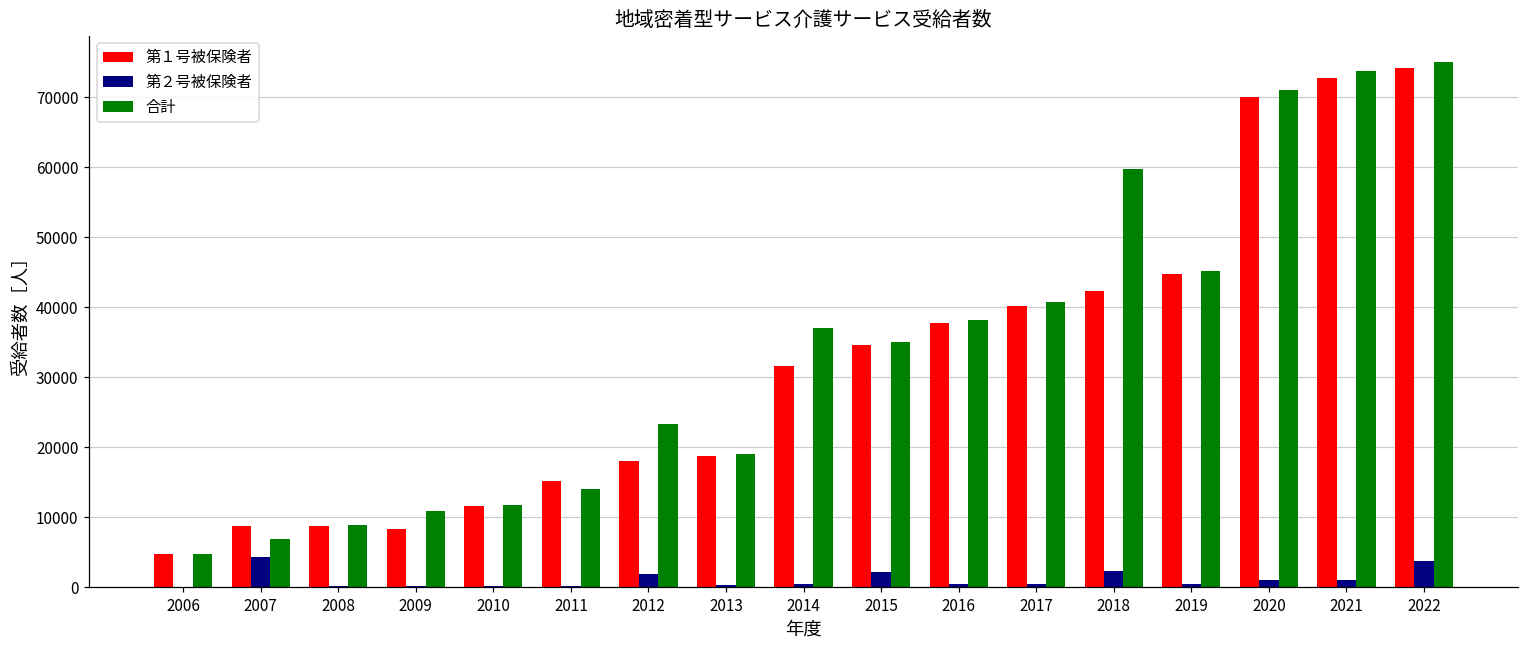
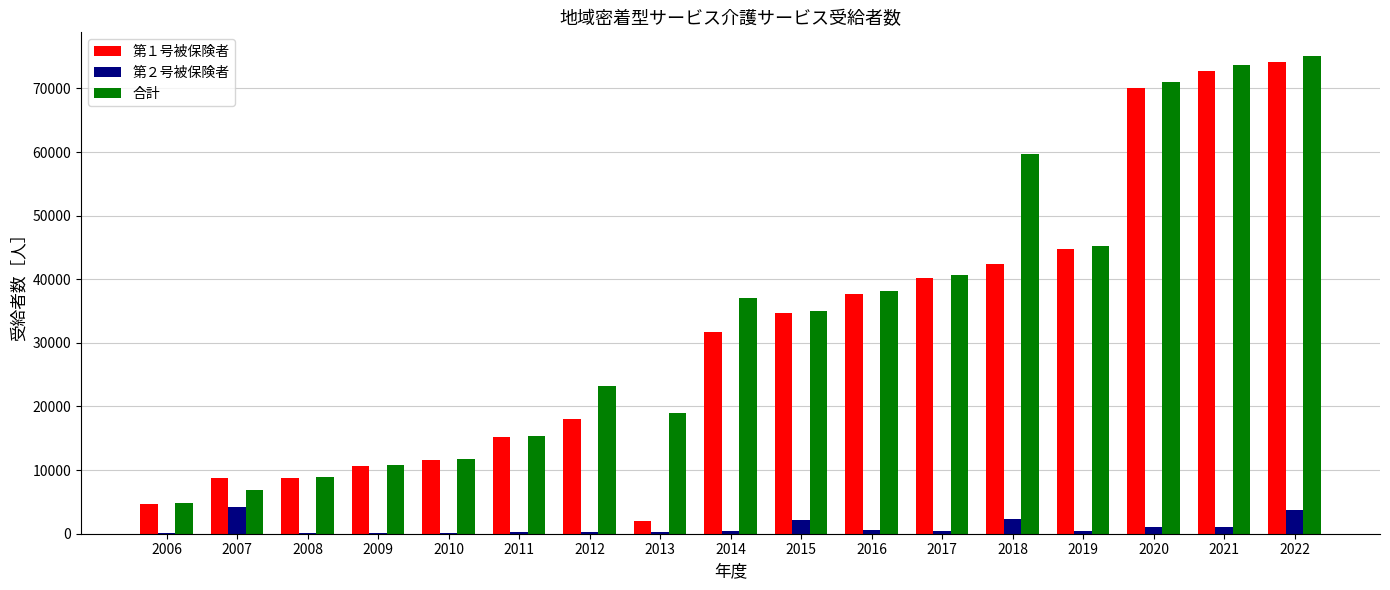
  {
    "第１号被保険者": {
      "2006": 5000,
      "2007": 9000,
      "2008": 9000,
-     "2009": 8000,
+     "2009": 11000,
      "2010": 12000,
      "2011": 15000,
      "2012": 18000,
-     "2013": 19000,
+     "2013": 2000,
      "2014": 32000,
      "2015": 35000,
      "2016": 38000,
      "2017": 40000,
      "2018": 42000,
      "2019": 45000,
      "2020": 70000,
      "2021": 73000,
      "2022": 74000
    },
    "第２号被保険者": {
      "2007": 4000,
-     "2012": 2000,
+     "2012": 0,
      "2014": 1000,
      "2015": 2000,
      "2016": 1000,
      "2017": 0,
      "2018": 2000,
      "2019": 0,
      "2020": 1000,
      "2021": 1000,
      "2022": 4000
    },
    "合計": {
      "2006": 5000,
      "2007": 7000,
      "2008": 9000,
      "2009": 11000,
      "2010": 12000,
-     "2011": 14000,
+     "2011": 15000,
      "2012": 23000,
      "2013": 19000,
      "2014": 37000,
      "2015": 35000,
      "2016": 38000,
      "2017": 41000,
      "2018": 60000,
      "2019": 45000,
      "2020": 71000,
      "2021": 74000,
      "2022": 75000
    }
  }
